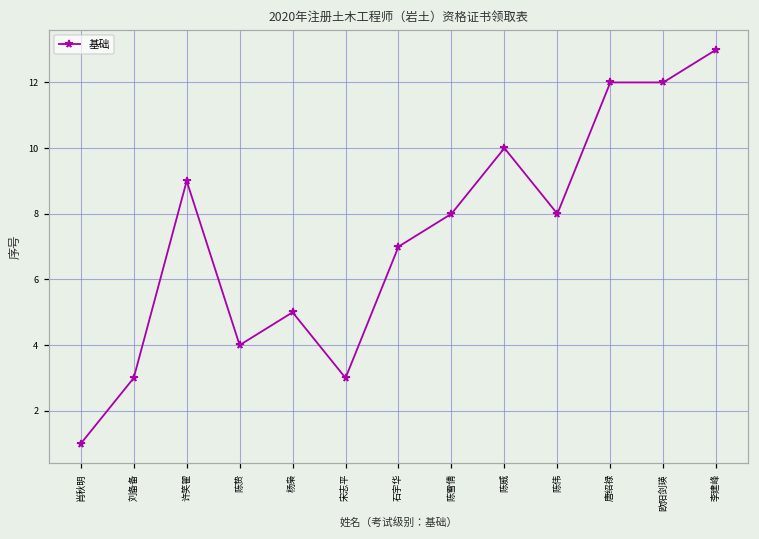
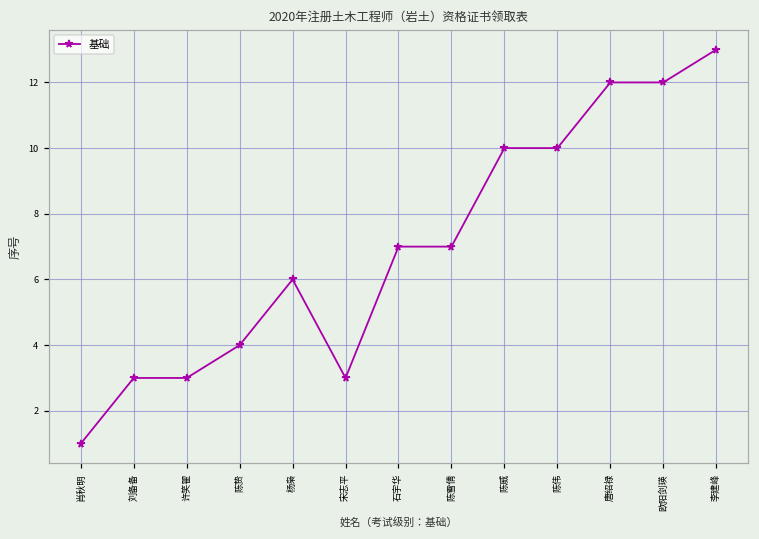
  {
    "肖秋明": 1,
    "刘备备": 3,
-   "许笑翟": 9,
+   "许笑翟": 3,
    "陈贽": 4,
-   "杨枭": 5,
+   "杨枭": 6,
    "宋志平": 3,
    "石宇华": 7,
-   "陈雪倩": 8,
+   "陈雪倩": 7,
    "陈威": 10,
-   "陈伟": 8,
+   "陈伟": 10,
    "唐绍禄": 12,
    "欧阳剑瑛": 12,
    "李建峰": 13
  }
